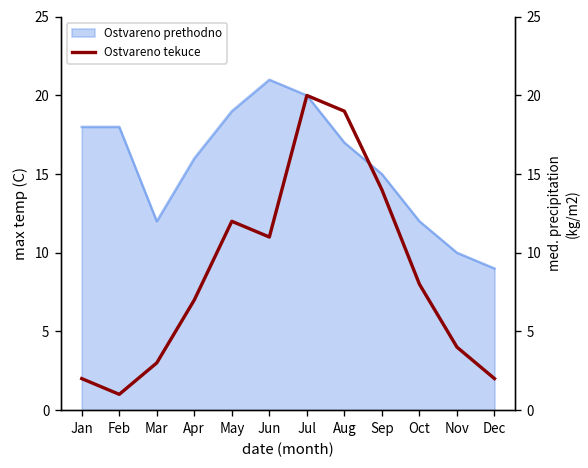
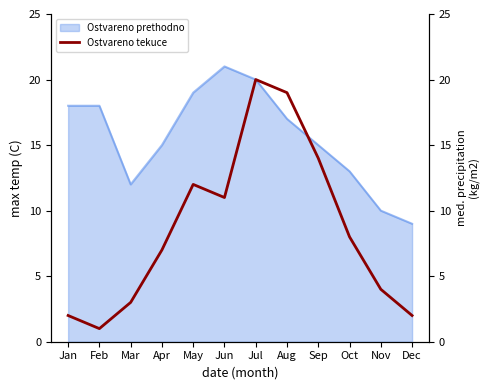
  {
    "Ostvareno prethodno": {
      "Jan": 18,
      "Feb": 18,
      "Mar": 12,
-     "Apr": 16,
+     "Apr": 15,
      "May": 19,
      "Jun": 21,
      "Jul": 20,
      "Aug": 17,
      "Sep": 15,
-     "Oct": 12,
+     "Oct": 13,
      "Nov": 10,
      "Dec": 9
    },
    "Ostvareno tekuce": {
      "Jan": 2.0,
      "Feb": 1.0,
      "Mar": 3.0,
      "Apr": 7.0,
      "May": 12.0,
      "Jun": 11.0,
      "Jul": 20.0,
      "Aug": 19.0,
      "Sep": 14.0,
      "Oct": 8.0,
      "Nov": 4.0,
      "Dec": 2.0
    }
  }
